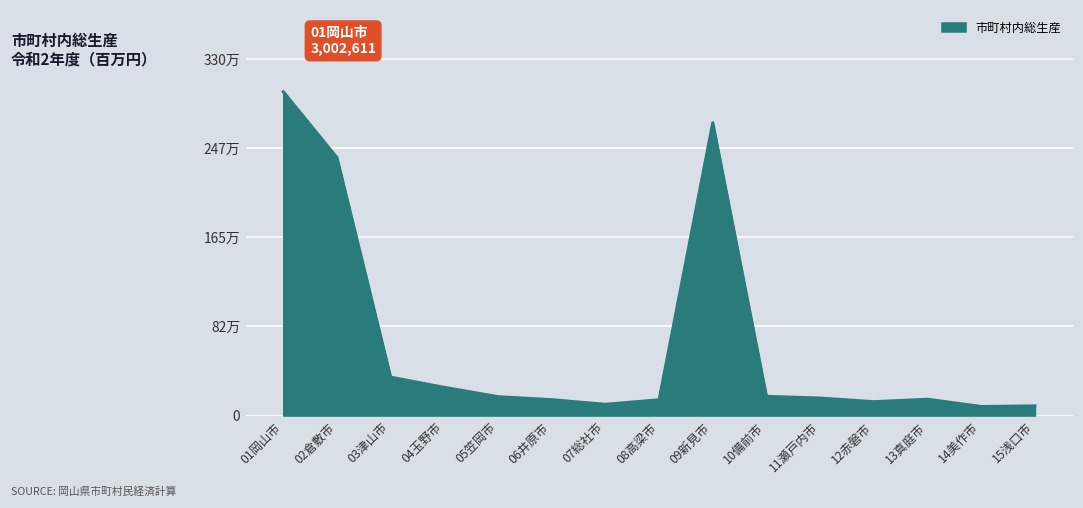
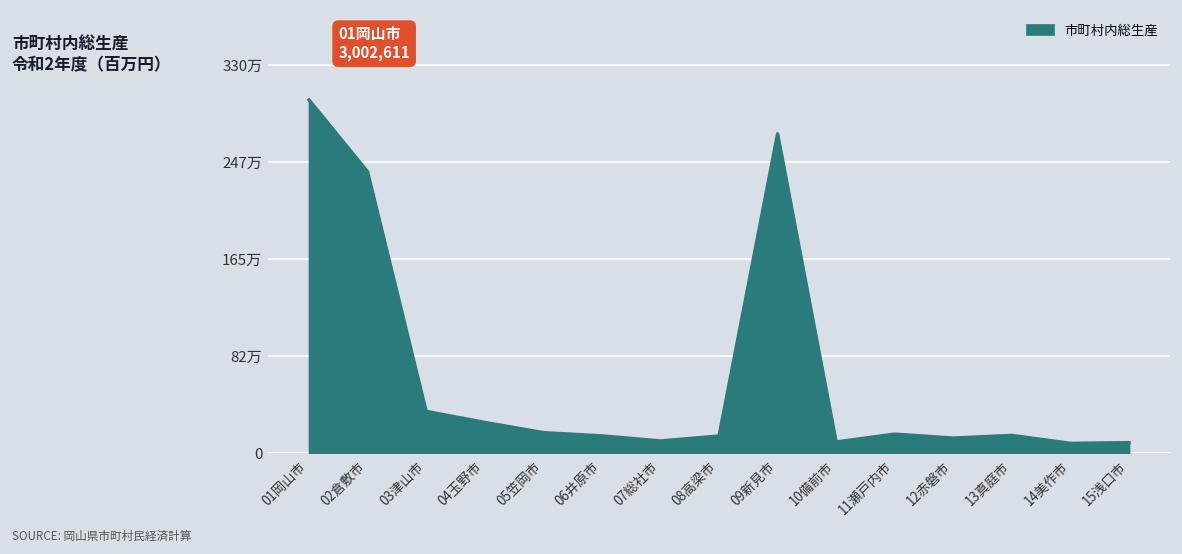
  {
    "01岡山市": "300万",
    "02倉敷市": "240万",
    "03津山市": "40万",
    "04玉野市": "30万",
    "05笠岡市": "20万",
    "06井原市": "10万",
    "07総社市": "10万",
    "08高梁市": "10万",
    "09新見市": "270万",
-   "10備前市": "20万",
+   "10備前市": "10万",
    "11瀬戸内市": "20万",
    "12赤磐市": "10万",
    "13真庭市": "20万",
    "14美作市": "10万",
    "15浅口市": "10万"
  }
